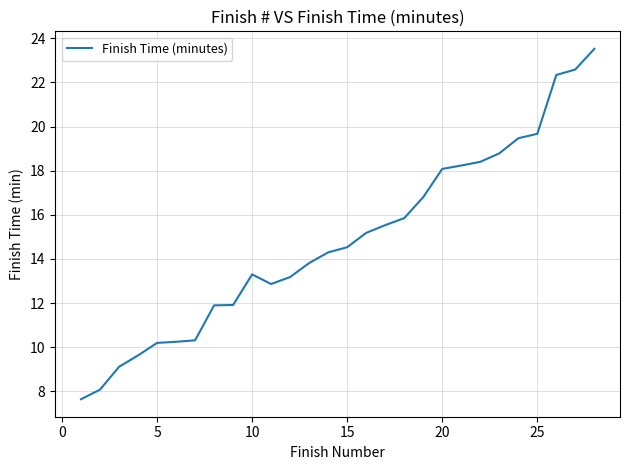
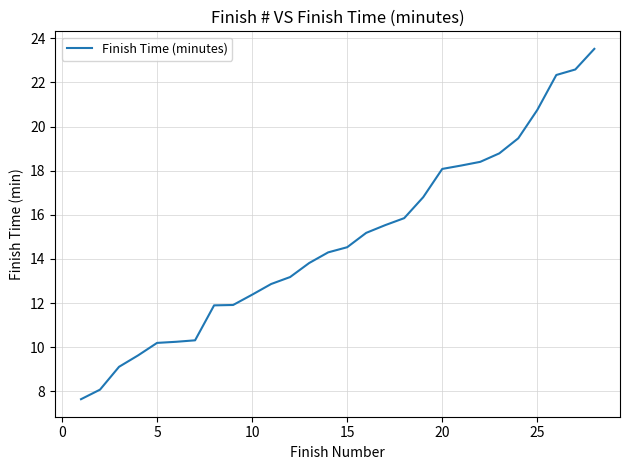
  {
    "5": 10.2,
-   "10": 13.3,
+   "10": 12.4,
    "15": 14.5,
    "20": 18.1,
-   "25": 19.7
+   "25": 20.8
  }
